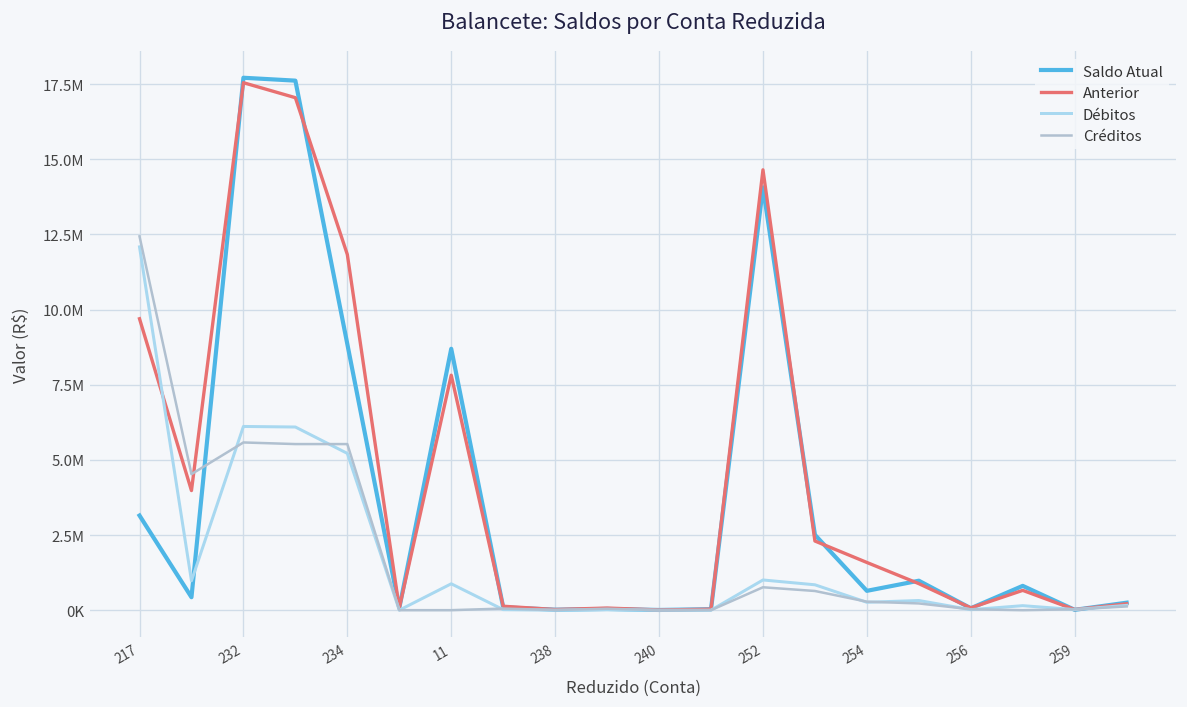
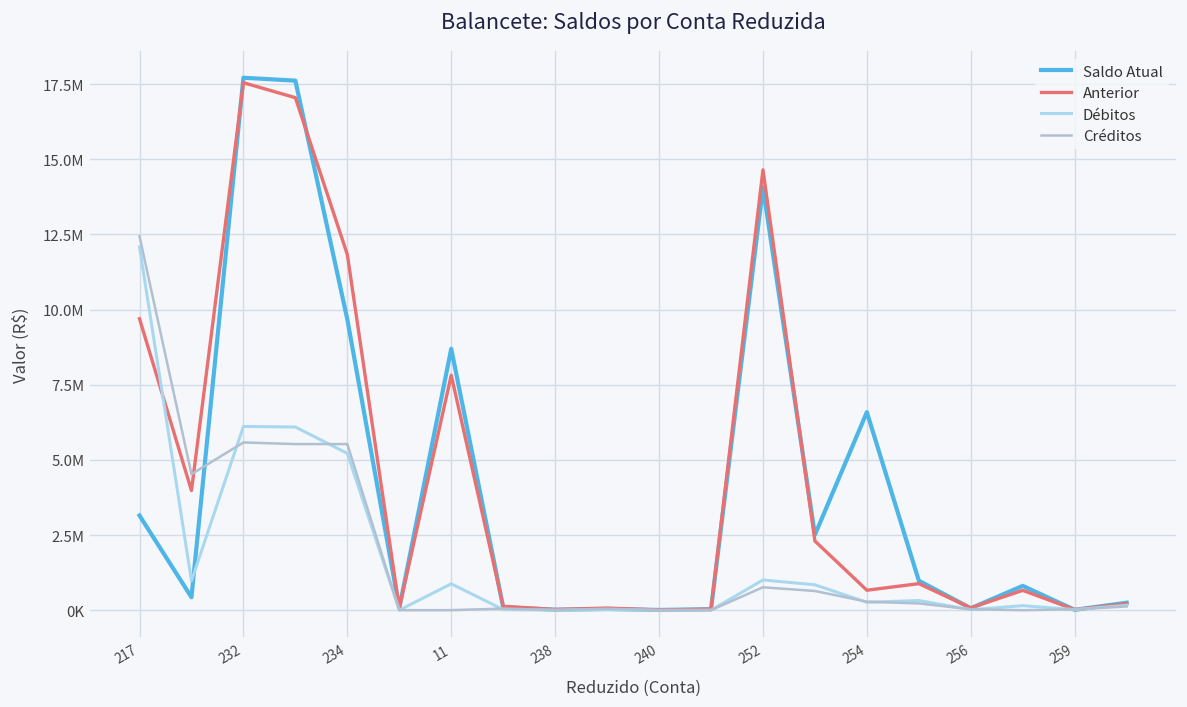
  {
    "Saldo Atual": {
      "217": 3100000,
      "232": 17700000,
-     "234": 8900000,
+     "234": 9700000,
      "252": 14100000,
-     "254": 600000
+     "254": 6600000
    },
    "Anterior": {
      "217": 9700000,
      "232": 17500000,
      "234": 11800000,
      "252": 14700000,
-     "254": 1600000
+     "254": 700000
    }
  }
